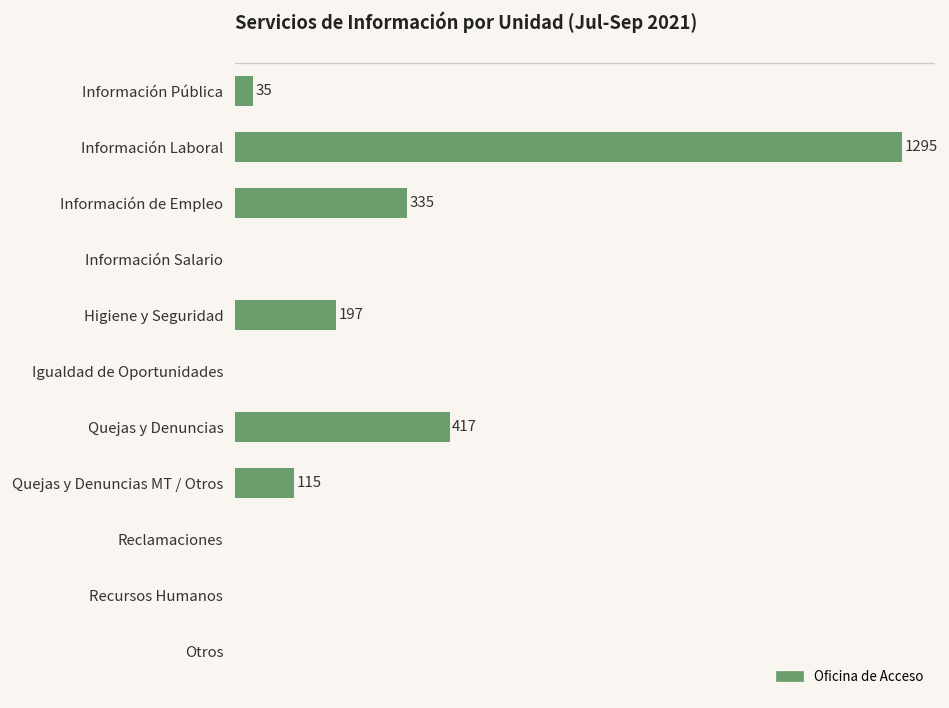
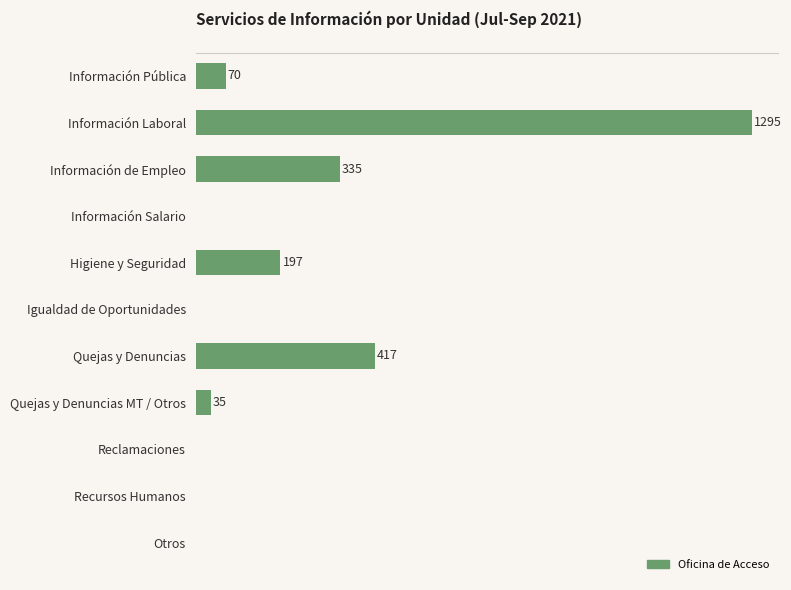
  {
-   "Información Pública": 35,
+   "Información Pública": 70,
    "Información Laboral": 1295,
    "Información de Empleo": 335,
    "Higiene y Seguridad": 197,
    "Quejas y Denuncias": 417,
-   "Quejas y Denuncias MT / Otros": 115
+   "Quejas y Denuncias MT / Otros": 35
  }
